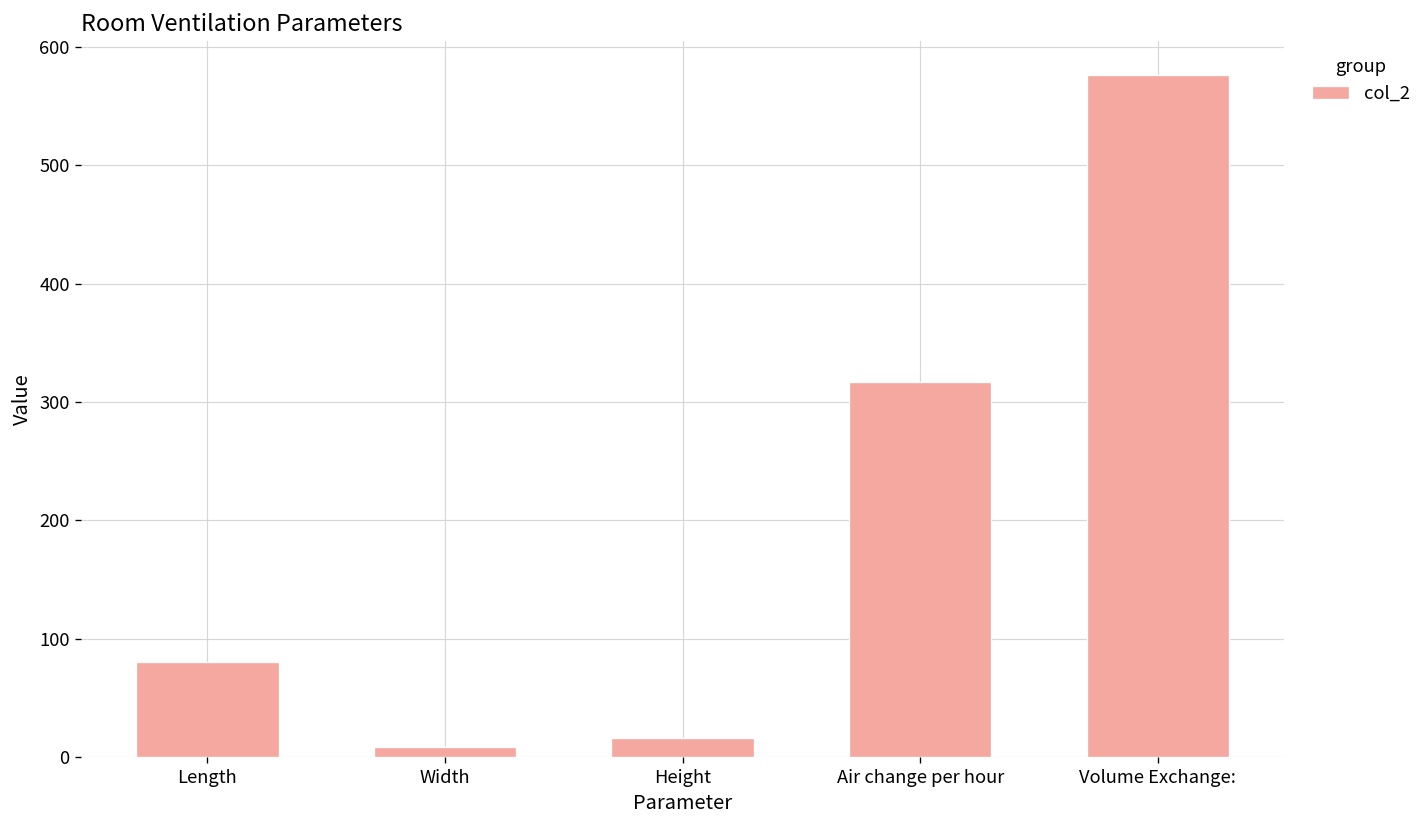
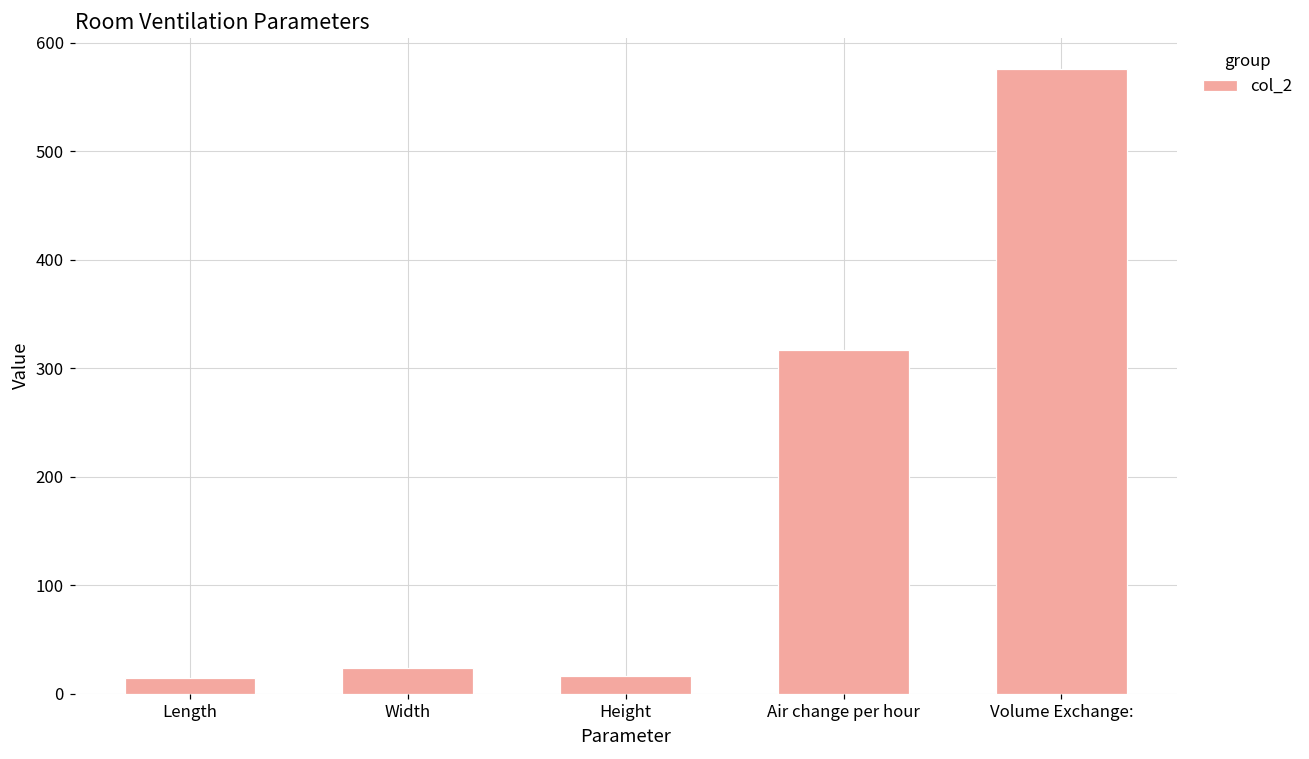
  {
-   "Length": 80,
-   "Width": 10,
+   "Length": 20,
+   "Width": 20,
    "Height": 20,
    "Air change per hour": 320,
    "Volume Exchange:": 580
  }
